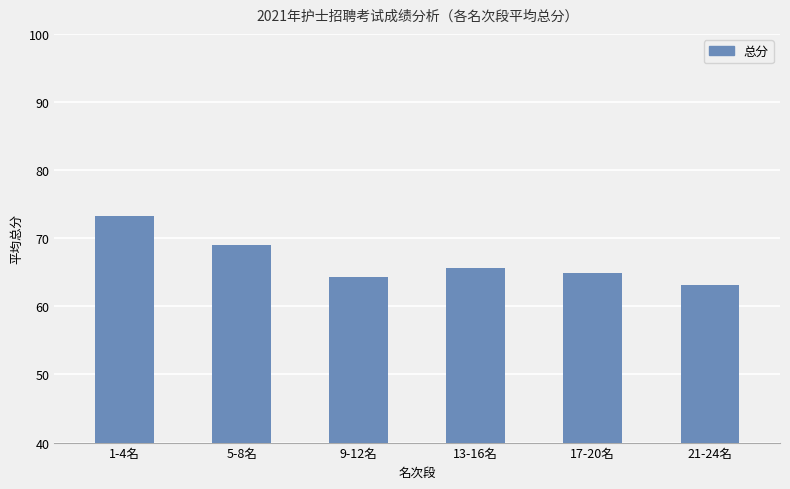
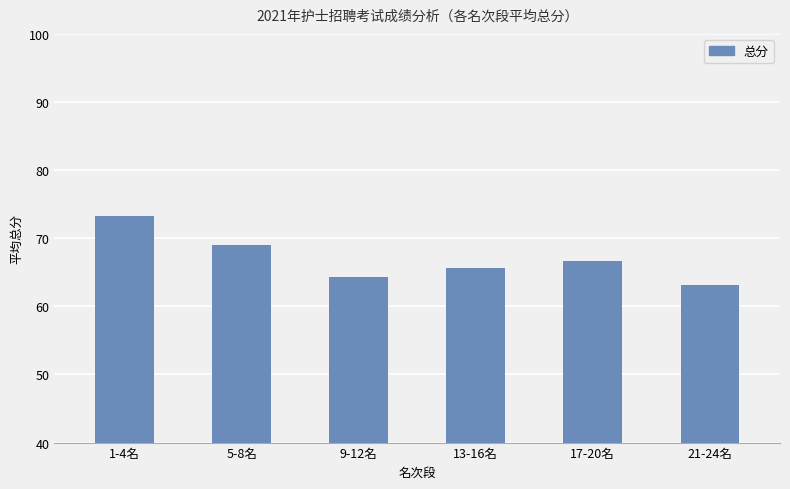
  {
    "1-4名": 73,
    "5-8名": 69,
    "9-12名": 64,
    "13-16名": 66,
-   "17-20名": 65,
+   "17-20名": 67,
    "21-24名": 63
  }
